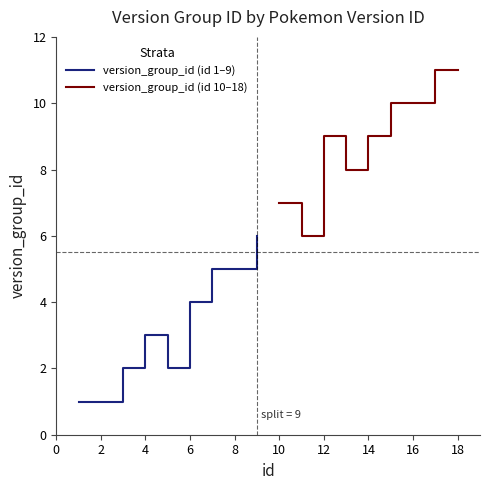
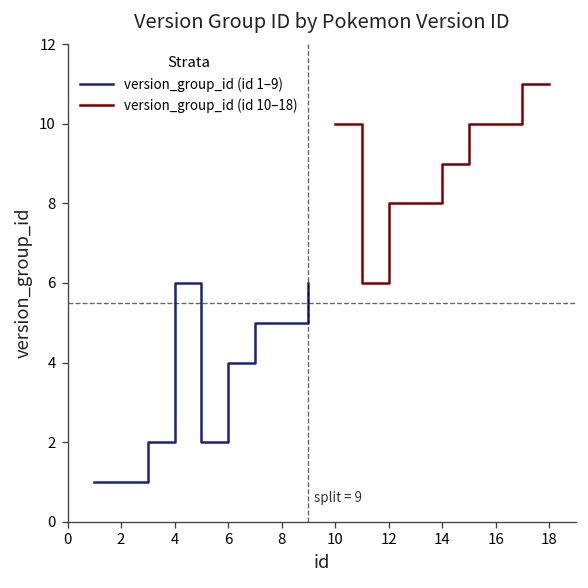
  {
    "version_group_id (id 1–9)": {
      "2": 1,
-     "4": 3,
+     "4": 6,
      "6": 4,
      "8": 5
    },
    "version_group_id (id 10–18)": {
-     "10": 7,
-     "12": 9,
+     "10": 10,
+     "12": 8,
      "14": 9,
      "16": 10,
      "18": 11
    }
  }
